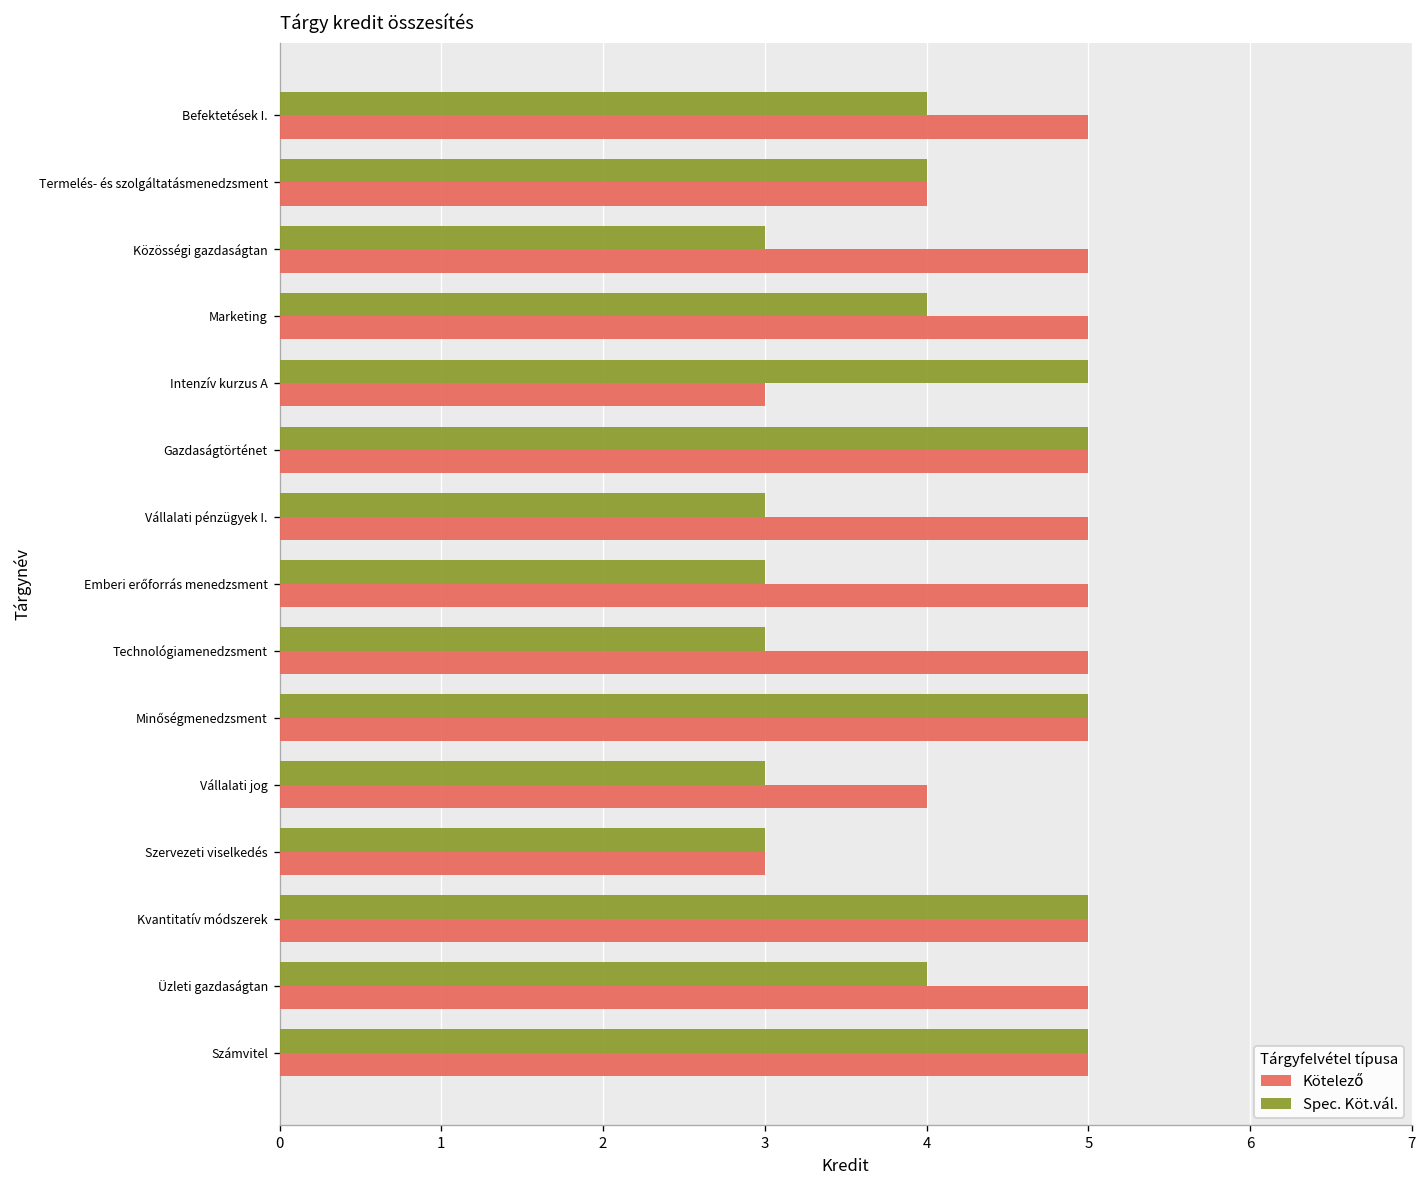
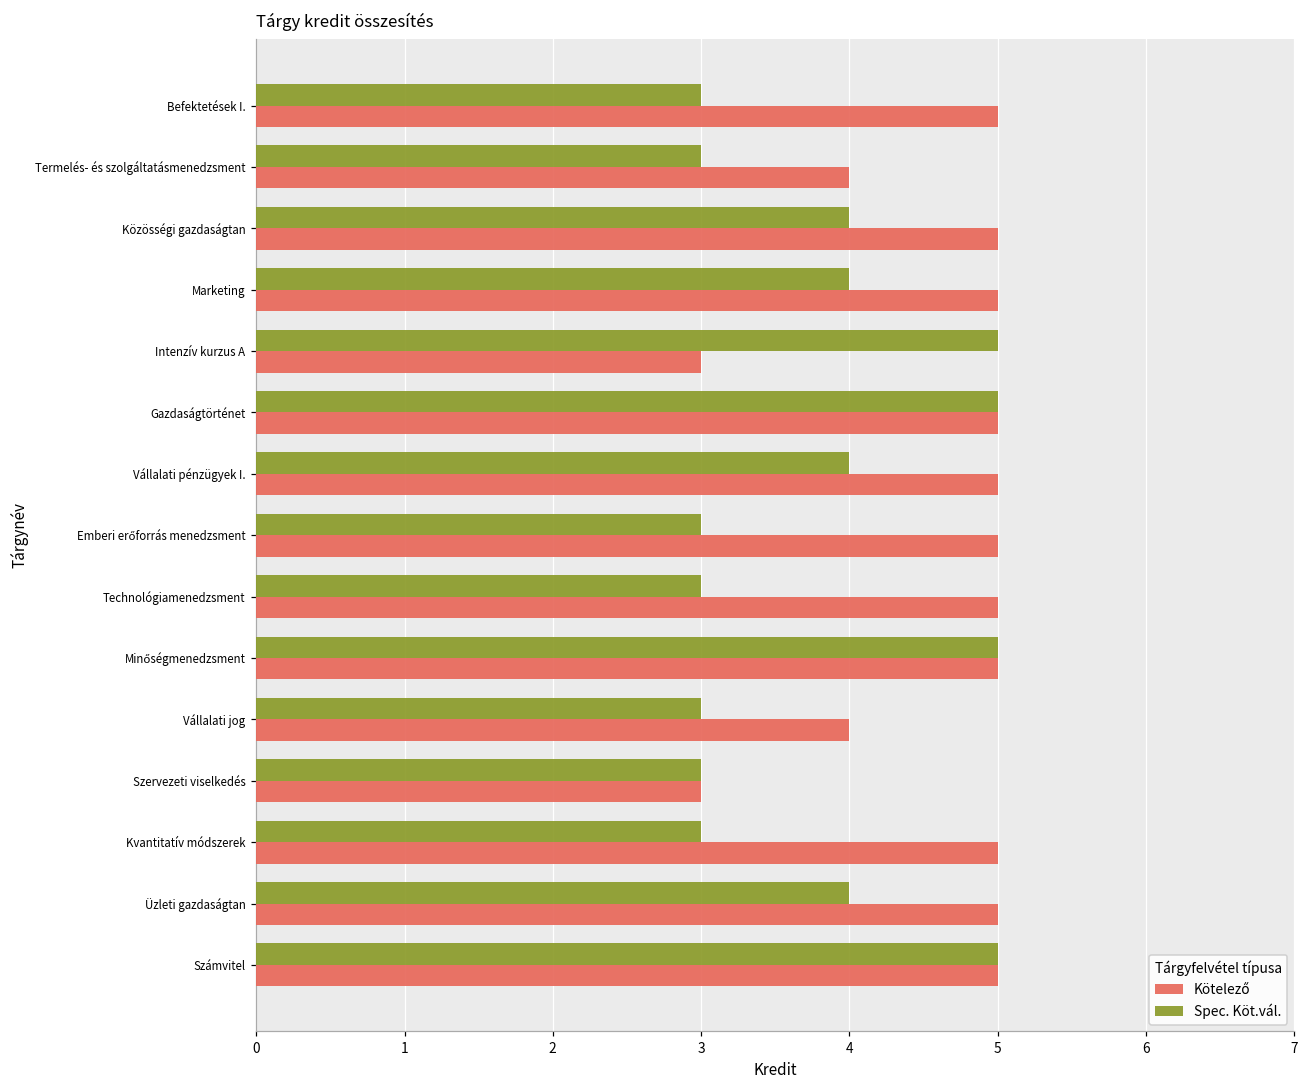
  {
    "Kötelező": {
      "Befektetések I.": 5,
      "Termelés- és szolgáltatásmenedzsment": 4,
      "Közösségi gazdaságtan": 5,
      "Marketing": 5,
      "Intenzív kurzus A": 3,
      "Gazdaságtörténet": 5,
      "Vállalati pénzügyek I.": 5,
      "Emberi erőforrás menedzsment": 5,
      "Technológiamenedzsment": 5,
      "Minőségmenedzsment": 5,
      "Vállalati jog": 4,
      "Szervezeti viselkedés": 3,
      "Kvantitatív módszerek": 5,
      "Üzleti gazdaságtan": 5,
      "Számvitel": 5
    },
    "Spec. Köt.vál.": {
-     "Befektetések I.": 4,
-     "Termelés- és szolgáltatásmenedzsment": 4,
-     "Közösségi gazdaságtan": 3,
+     "Befektetések I.": 3,
+     "Termelés- és szolgáltatásmenedzsment": 3,
+     "Közösségi gazdaságtan": 4,
      "Marketing": 4,
      "Intenzív kurzus A": 5,
      "Gazdaságtörténet": 5,
-     "Vállalati pénzügyek I.": 3,
+     "Vállalati pénzügyek I.": 4,
      "Emberi erőforrás menedzsment": 3,
      "Technológiamenedzsment": 3,
      "Minőségmenedzsment": 5,
      "Vállalati jog": 3,
      "Szervezeti viselkedés": 3,
-     "Kvantitatív módszerek": 5,
+     "Kvantitatív módszerek": 3,
      "Üzleti gazdaságtan": 4,
      "Számvitel": 5
    }
  }
